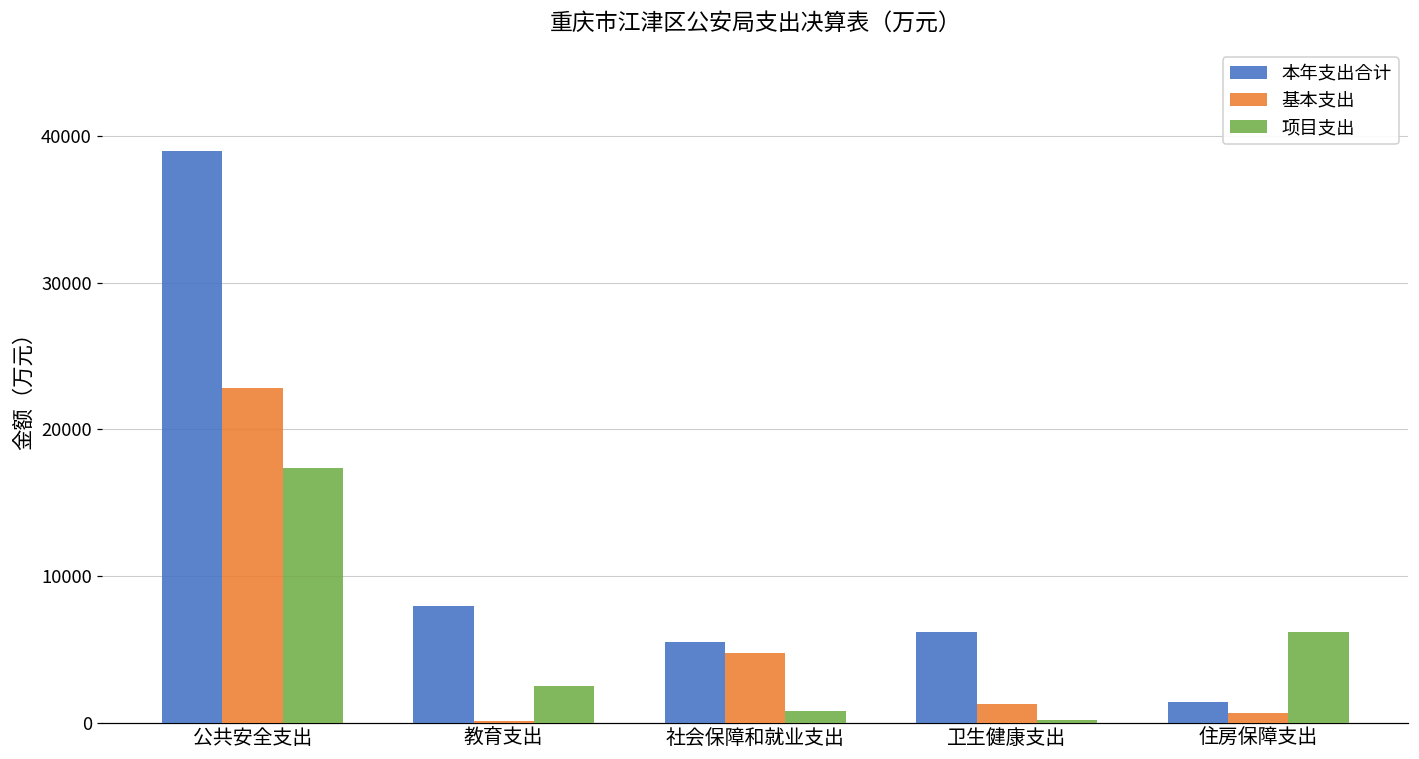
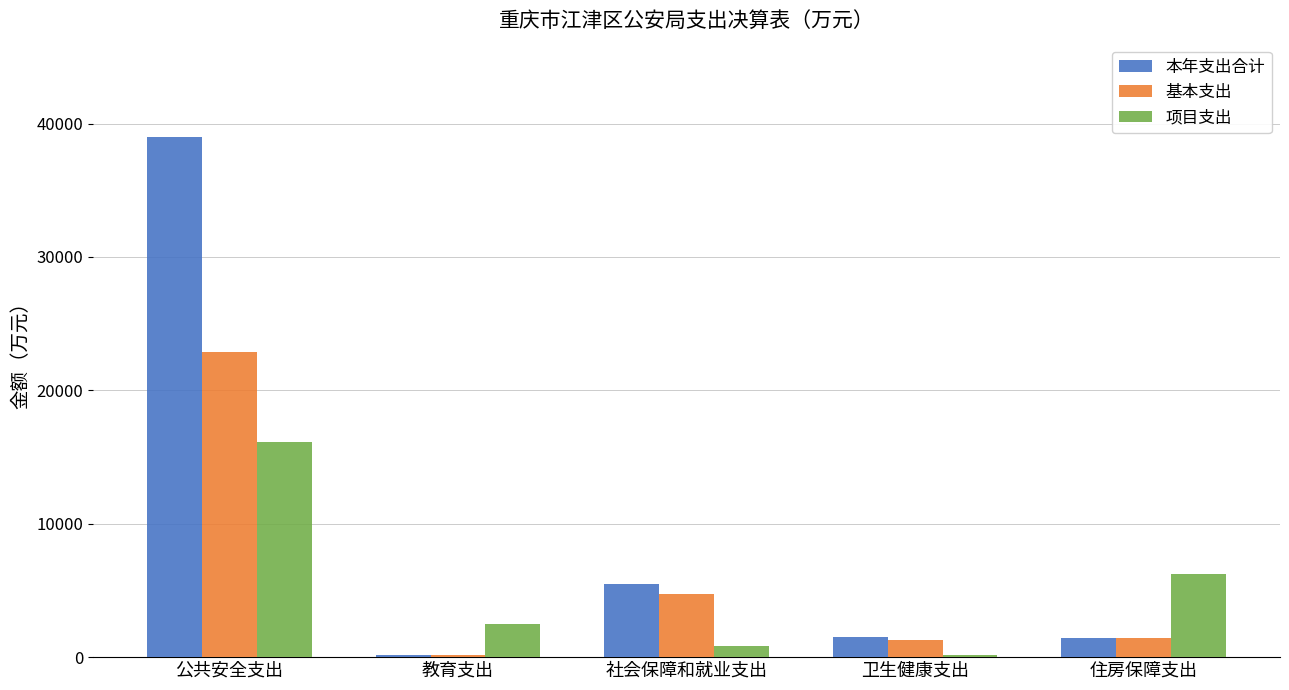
  {
    "本年支出合计": {
      "公共安全支出": 39000,
-     "教育支出": 7900,
+     "教育支出": 100,
      "社会保障和就业支出": 5500,
-     "卫生健康支出": 6200,
+     "卫生健康支出": 1500,
      "住房保障支出": 1400
    },
    "基本支出": {
      "公共安全支出": 22800,
      "社会保障和就业支出": 4700,
      "卫生健康支出": 1300,
-     "住房保障支出": 700
+     "住房保障支出": 1400
    },
    "项目支出": {
-     "公共安全支出": 17400,
+     "公共安全支出": 16100,
      "教育支出": 2500,
      "社会保障和就业支出": 800,
      "卫生健康支出": 200,
      "住房保障支出": 6200
    }
  }
